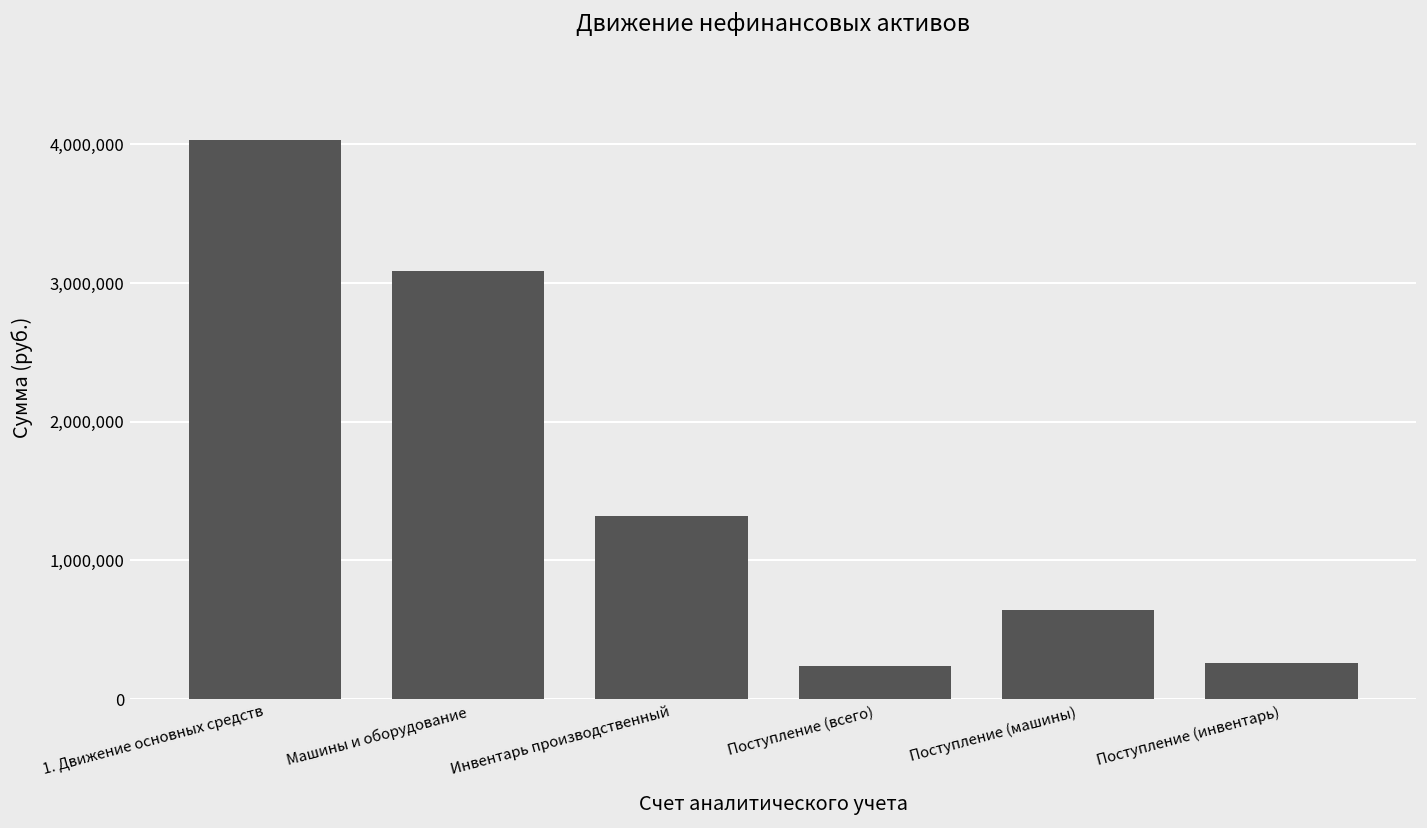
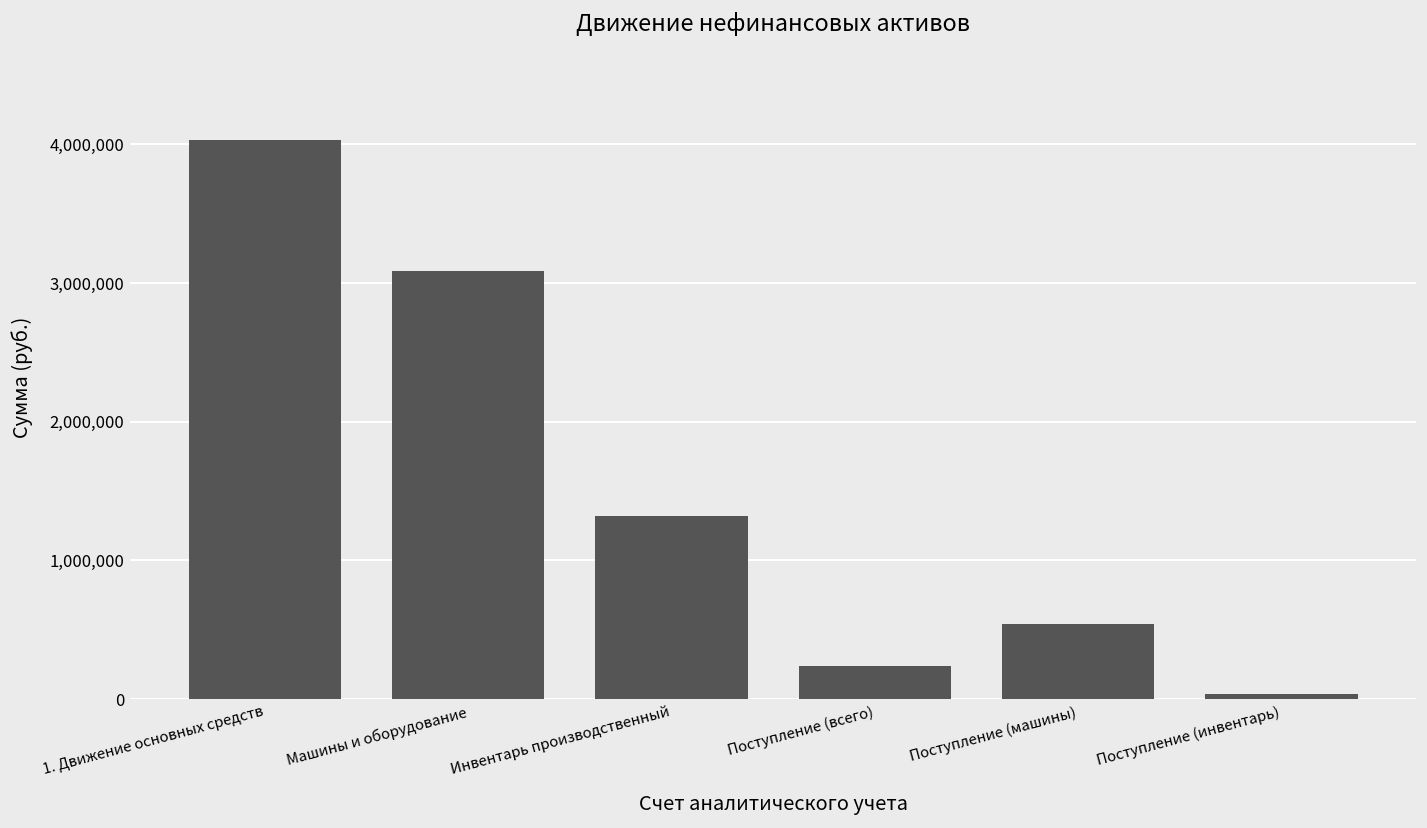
  {
    "1. Движение основных средств": "4,030,000",
    "Машины и оборудование": "3,090,000",
    "Инвентарь производственный": "1,320,000",
    "Поступление (всего)": "240,000",
-   "Поступление (машины)": "640,000",
-   "Поступление (инвентарь)": "260,000"
+   "Поступление (машины)": "540,000",
+   "Поступление (инвентарь)": "40,000"
  }
